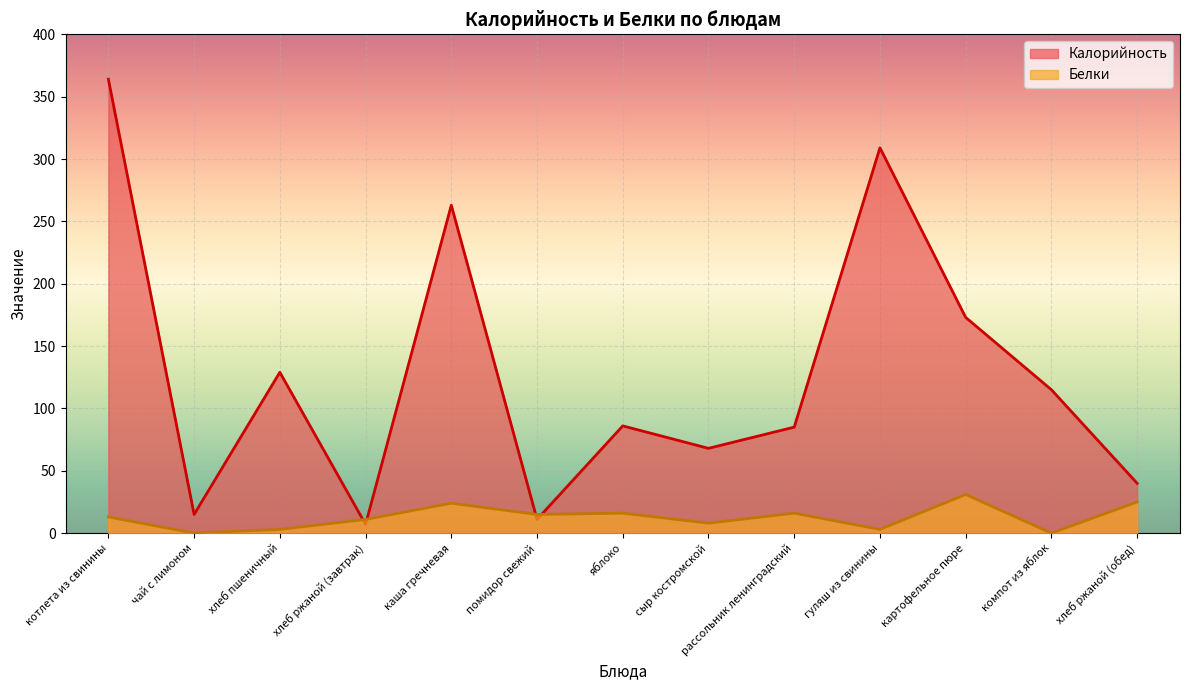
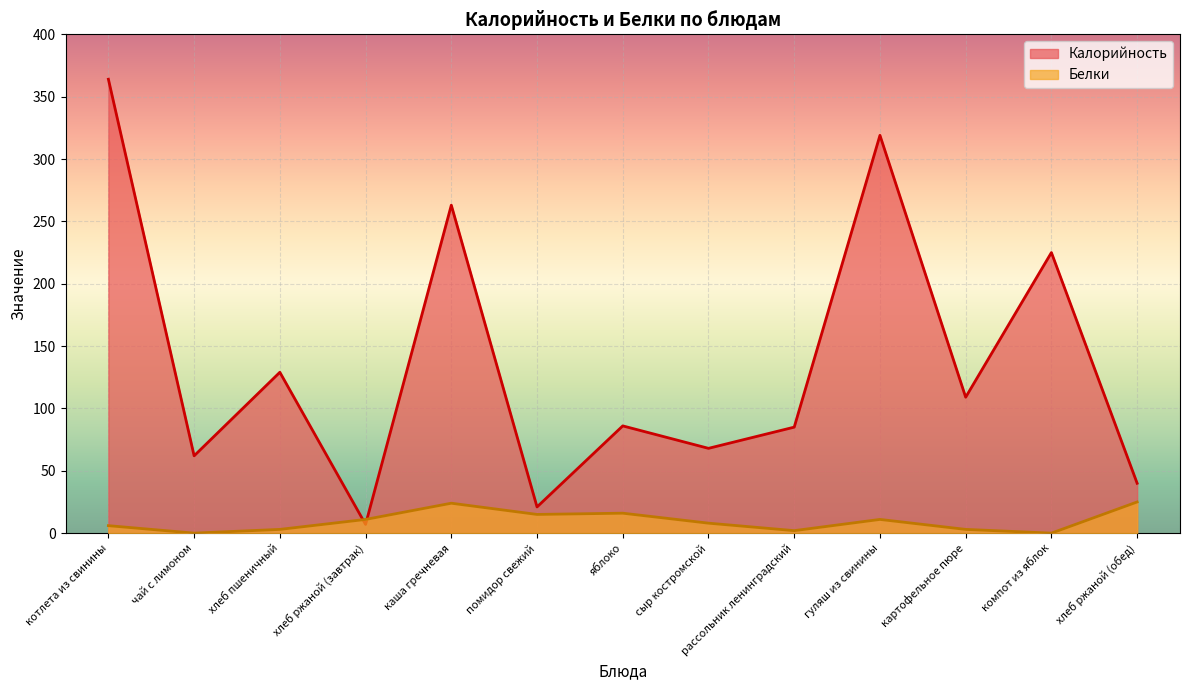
  {
    "Калорийность": {
      "котлета из свинины": 364,
-     "чай с лимоном": 15,
+     "чай с лимоном": 62,
      "хлеб пшеничный": 129,
      "хлеб ржаной (завтрак)": 7,
      "каша гречневая": 263,
-     "помидор свежий": 11,
+     "помидор свежий": 21,
      "яблоко": 86,
      "сыр костромской": 68,
      "рассольник ленинградский": 85,
-     "гуляш из свинины": 309,
-     "картофельное пюре": 173,
-     "компот из яблок": 115,
+     "гуляш из свинины": 319,
+     "картофельное пюре": 109,
+     "компот из яблок": 225,
      "хлеб ржаной (обед)": 40
    },
    "Белки": {
-     "котлета из свинины": 13,
+     "котлета из свинины": 6,
      "чай с лимоном": 0,
      "хлеб пшеничный": 3,
      "хлеб ржаной (завтрак)": 11,
      "каша гречневая": 24,
      "помидор свежий": 15,
      "яблоко": 16,
      "сыр костромской": 8,
-     "рассольник ленинградский": 16,
-     "гуляш из свинины": 3,
-     "картофельное пюре": 31,
+     "рассольник ленинградский": 2,
+     "гуляш из свинины": 11,
+     "картофельное пюре": 3,
      "компот из яблок": 0,
      "хлеб ржаной (обед)": 25
    }
  }
